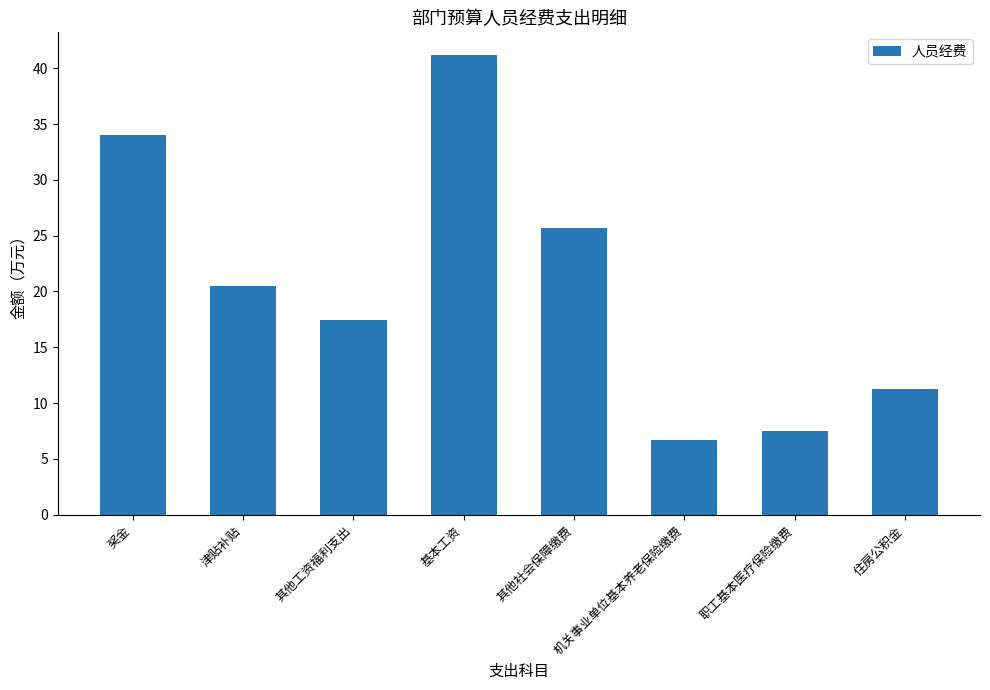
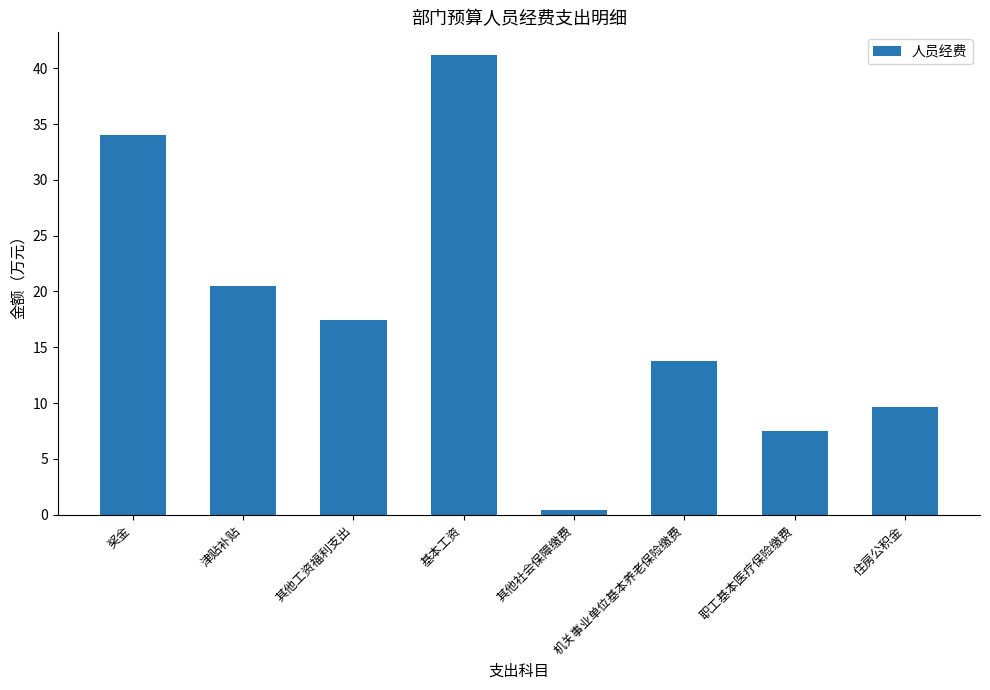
  {
    "奖金": 34.0,
    "津贴补贴": 20.5,
    "其他工资福利支出": 17.4,
    "基本工资": 41.2,
-   "其他社会保障缴费": 25.7,
-   "机关事业单位基本养老保险缴费": 6.7,
+   "其他社会保障缴费": 0.4,
+   "机关事业单位基本养老保险缴费": 13.7,
    "职工基本医疗保险缴费": 7.5,
-   "住房公积金": 11.3
+   "住房公积金": 9.6
  }
